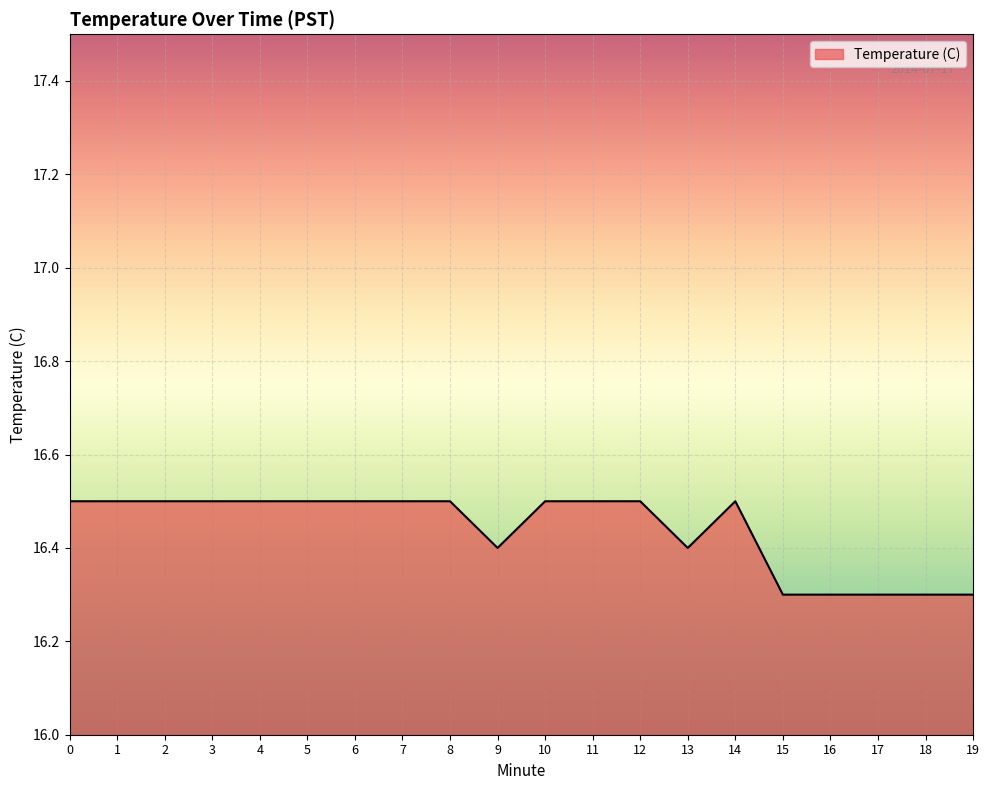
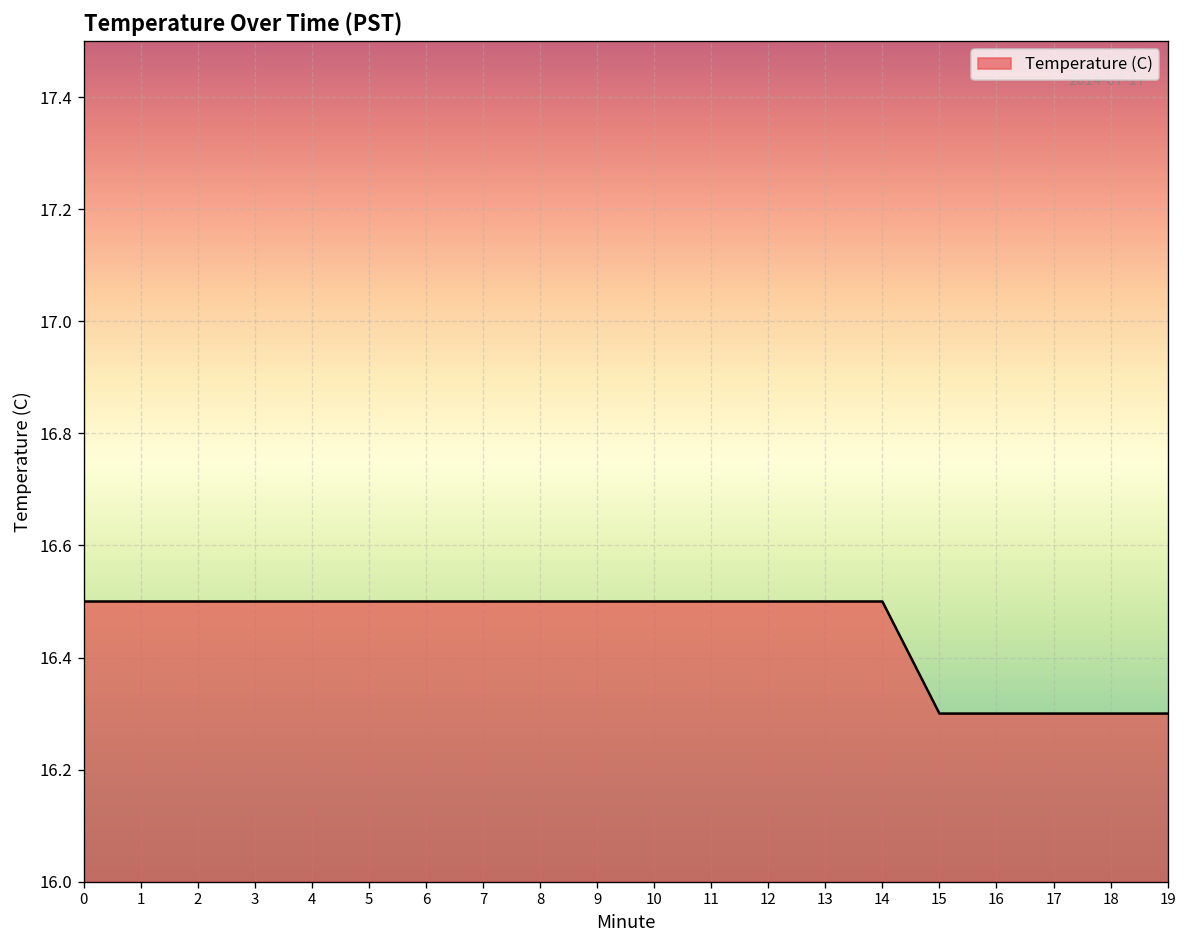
  {
    "0": 16.5,
    "1": 16.5,
    "2": 16.5,
    "3": 16.5,
    "4": 16.5,
    "5": 16.5,
    "6": 16.5,
    "7": 16.5,
    "8": 16.5,
-   "9": 16.4,
+   "9": 16.5,
    "10": 16.5,
    "11": 16.5,
    "12": 16.5,
-   "13": 16.4,
+   "13": 16.5,
    "14": 16.5,
    "15": 16.3,
    "16": 16.3,
    "17": 16.3,
    "18": 16.3,
    "19": 16.3
  }
